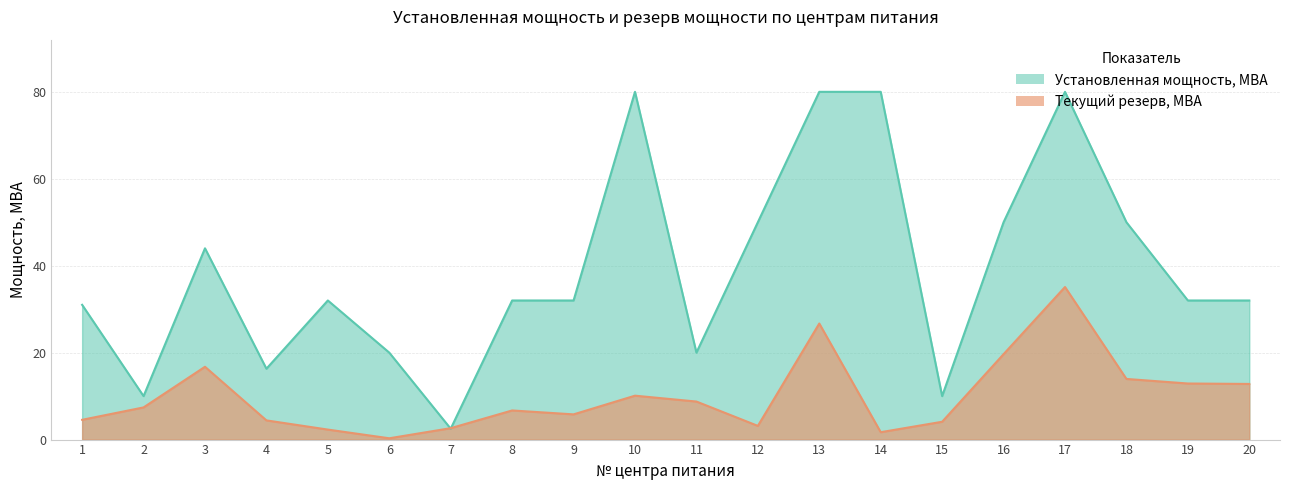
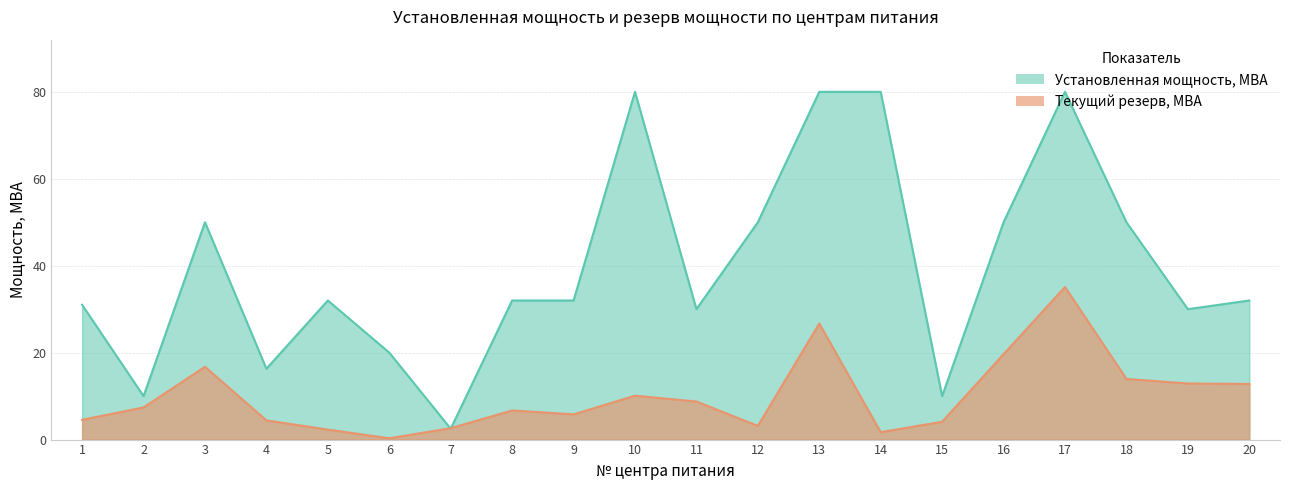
  {
    "Установленная мощность, МВА": {
      "1": 31,
      "2": 10,
-     "3": 44,
+     "3": 50,
      "4": 16,
      "5": 32,
      "6": 20,
      "8": 32,
      "9": 32,
      "10": 80,
-     "11": 20,
+     "11": 30,
      "12": 50,
      "13": 80,
      "14": 80,
      "15": 10,
      "16": 50,
      "17": 80,
      "18": 50,
-     "19": 32,
+     "19": 30,
      "20": 32
    },
    "Текущий резерв, МВА": {
      "1": 5,
      "2": 7,
      "3": 17,
      "4": 4,
      "5": 2,
      "6": 0,
      "8": 7,
      "9": 6,
      "10": 10,
      "11": 9,
      "12": 3,
      "13": 27,
      "14": 2,
      "15": 4,
      "16": 20,
      "17": 35,
      "18": 14,
      "19": 13,
      "20": 13
    }
  }
